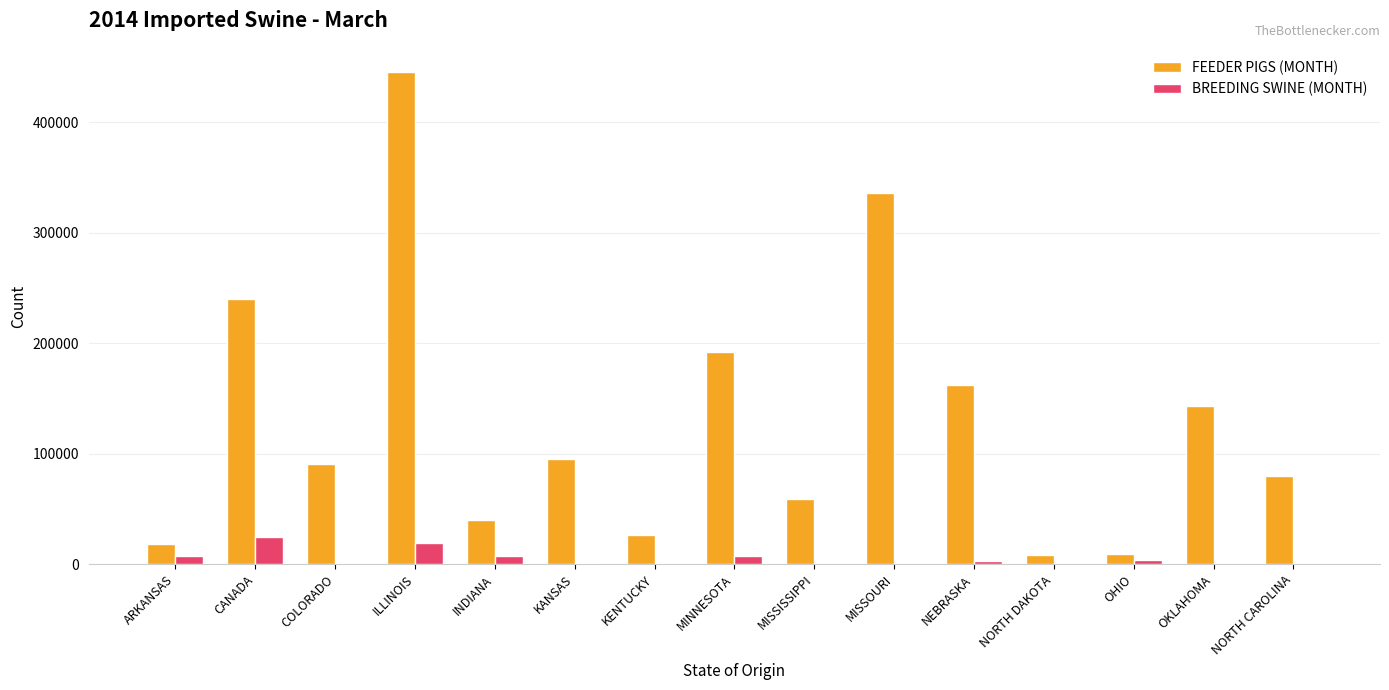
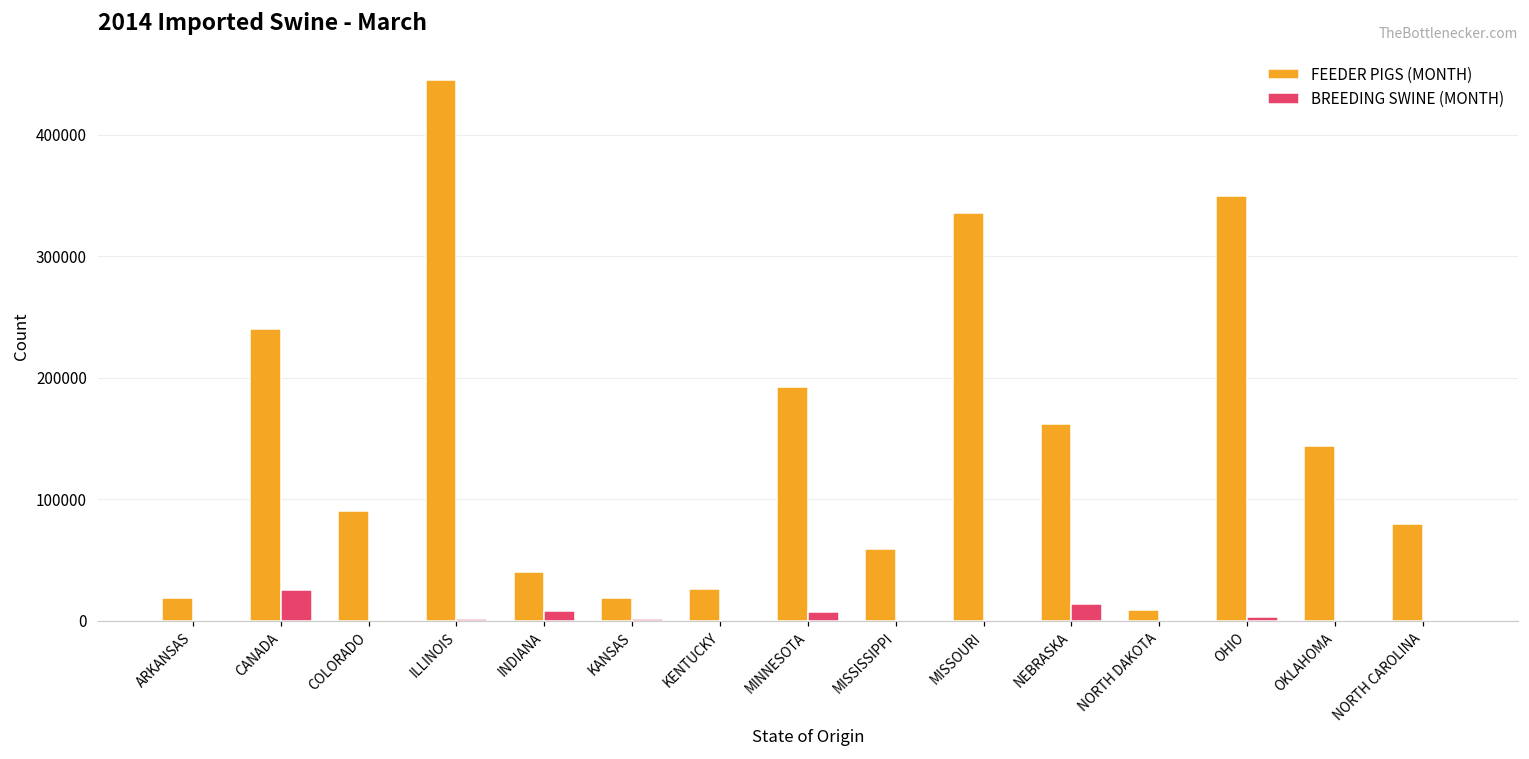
  {
    "FEEDER PIGS (MONTH)": {
      "ARKANSAS": 19000,
      "CANADA": 240000,
      "COLORADO": 91000,
      "ILLINOIS": 445000,
      "INDIANA": 40000,
-     "KANSAS": 96000,
+     "KANSAS": 18000,
      "KENTUCKY": 26000,
      "MINNESOTA": 192000,
      "MISSISSIPPI": 59000,
      "MISSOURI": 336000,
      "NEBRASKA": 162000,
      "NORTH DAKOTA": 9000,
-     "OHIO": 9000,
+     "OHIO": 349000,
      "OKLAHOMA": 143000,
      "NORTH CAROLINA": 80000
    },
    "BREEDING SWINE (MONTH)": {
-     "ARKANSAS": 7000,
+     "ARKANSAS": 0,
      "CANADA": 25000,
      "COLORADO": 0,
-     "ILLINOIS": 19000,
+     "ILLINOIS": 1000,
      "INDIANA": 8000,
      "MINNESOTA": 7000,
      "MISSISSIPPI": 0,
      "MISSOURI": 0,
-     "NEBRASKA": 3000,
+     "NEBRASKA": 14000,
      "NORTH DAKOTA": 0,
      "OHIO": 3000,
      "NORTH CAROLINA": 0
    }
  }
